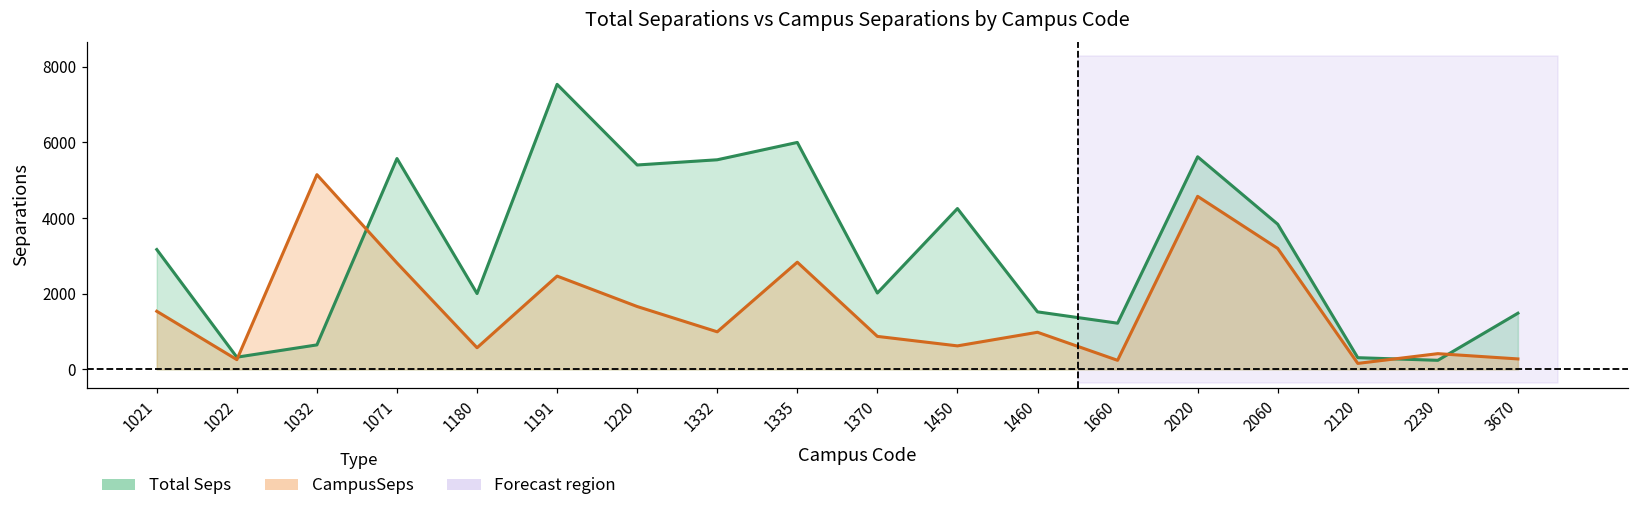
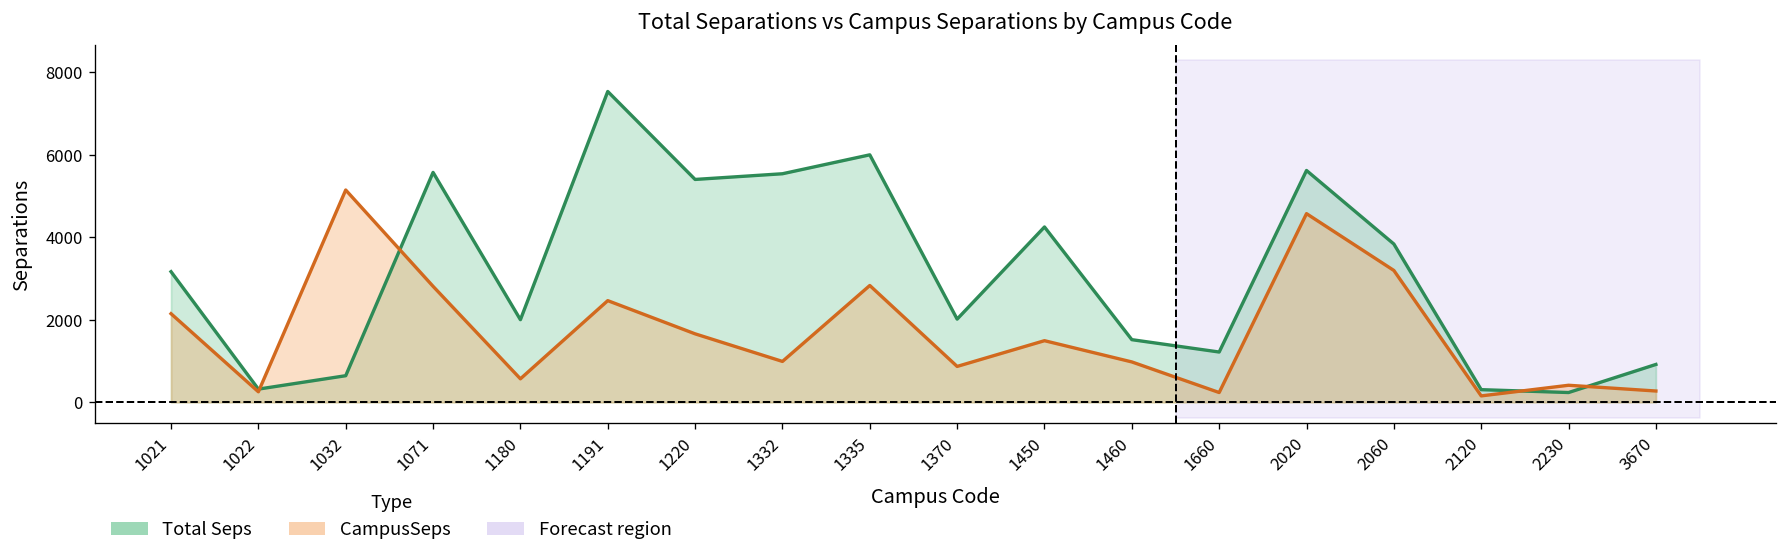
  {
    "Total Seps": {
      "1021": 3200,
      "1032": 600,
      "1071": 5600,
      "1180": 2000,
      "1191": 7500,
      "1220": 5400,
      "1332": 5500,
      "1335": 6000,
      "1370": 2000,
      "1450": 4300,
      "1460": 1500,
      "1660": 1200,
      "2020": 5600,
      "2060": 3800,
      "2120": 300,
      "2230": 200,
-     "3670": 1500
+     "3670": 900
    },
    "CampusSeps": {
-     "1021": 1500,
+     "1021": 2100,
      "1032": 5100,
      "1071": 2800,
      "1180": 600,
      "1191": 2500,
      "1220": 1700,
      "1332": 1000,
      "1335": 2800,
      "1370": 900,
-     "1450": 600,
+     "1450": 1500,
      "1460": 1000,
      "1660": 200,
      "2020": 4600,
      "2060": 3200,
      "2120": 200,
      "2230": 400,
      "3670": 300
    }
  }
